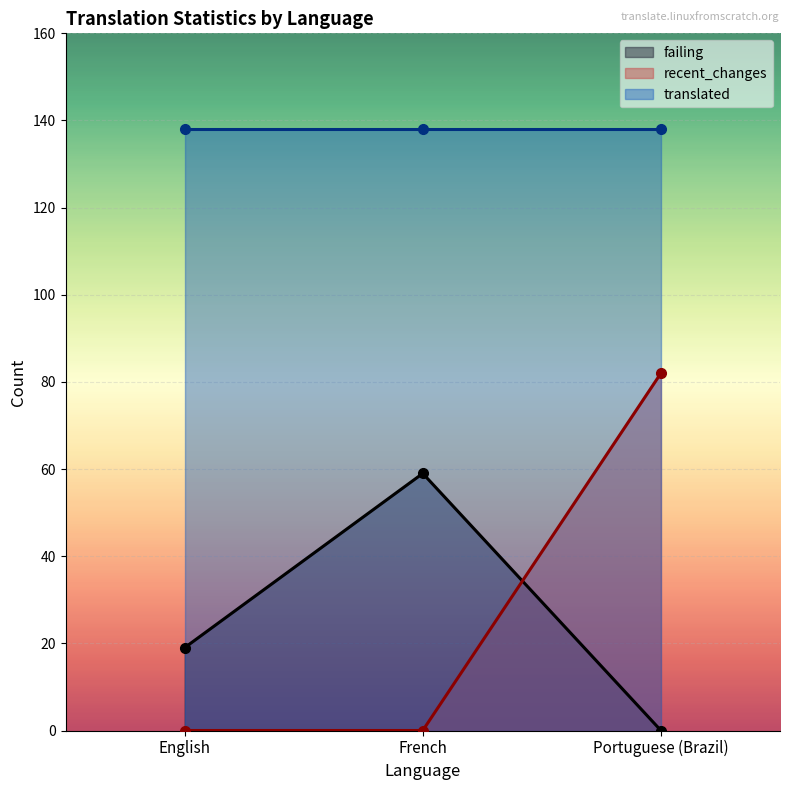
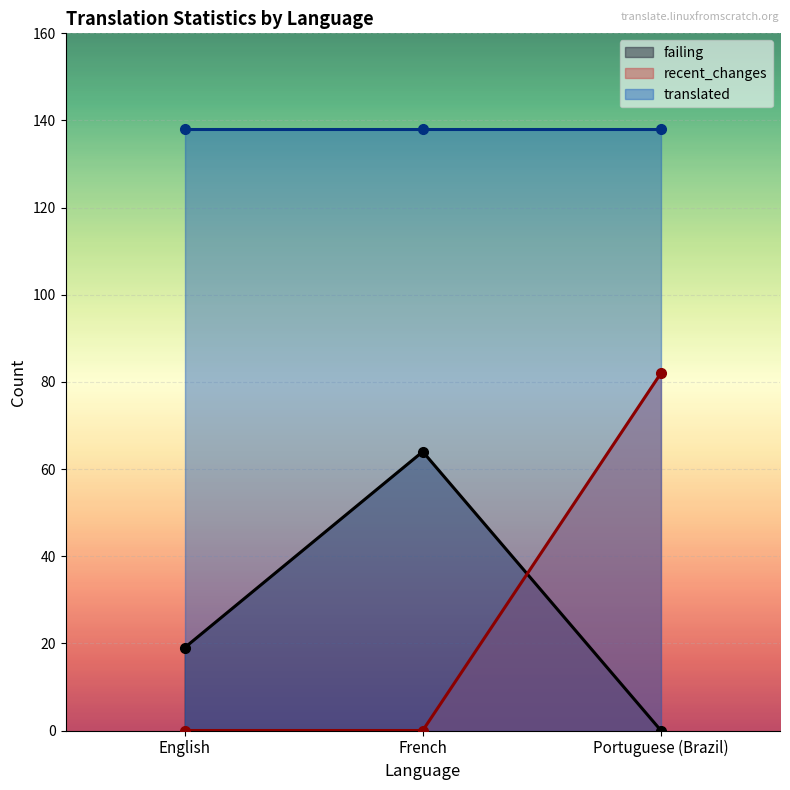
  {
    "failing": {
      "English": 19,
-     "French": 59,
+     "French": 64,
      "Portuguese (Brazil)": 0
    },
    "recent_changes": {
      "English": 0,
      "French": 0,
      "Portuguese (Brazil)": 82
    },
    "translated": {
      "English": 138,
      "French": 138,
      "Portuguese (Brazil)": 138
    }
  }
